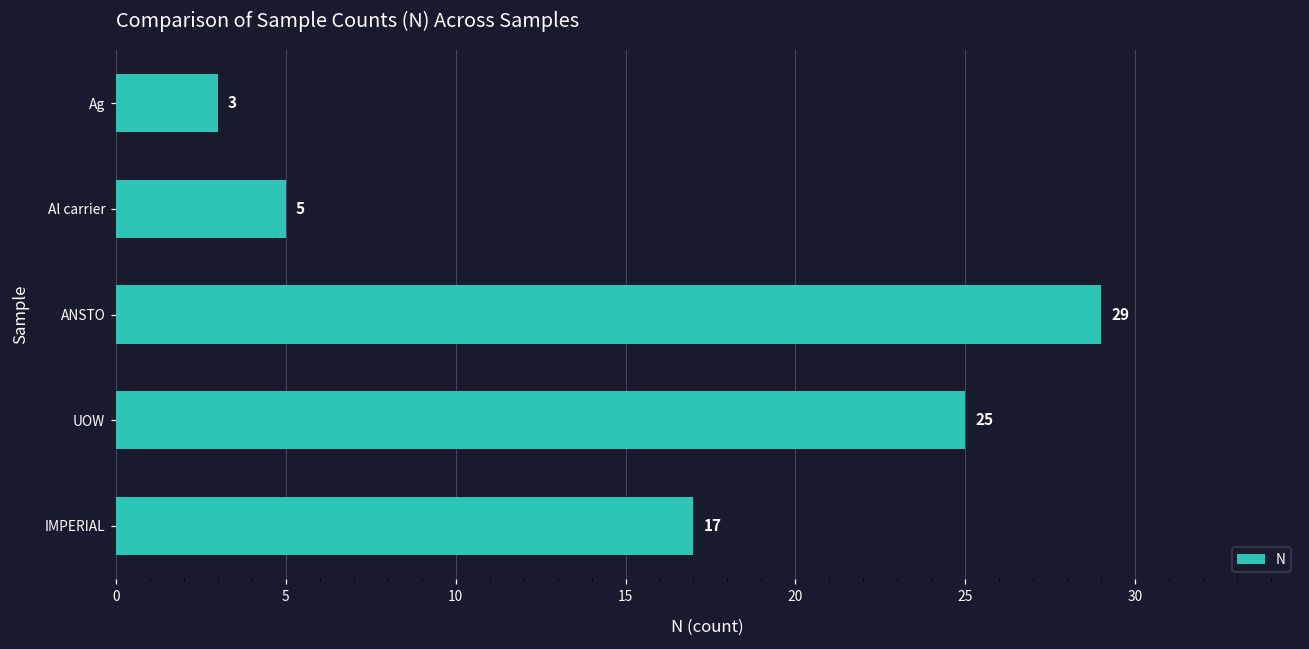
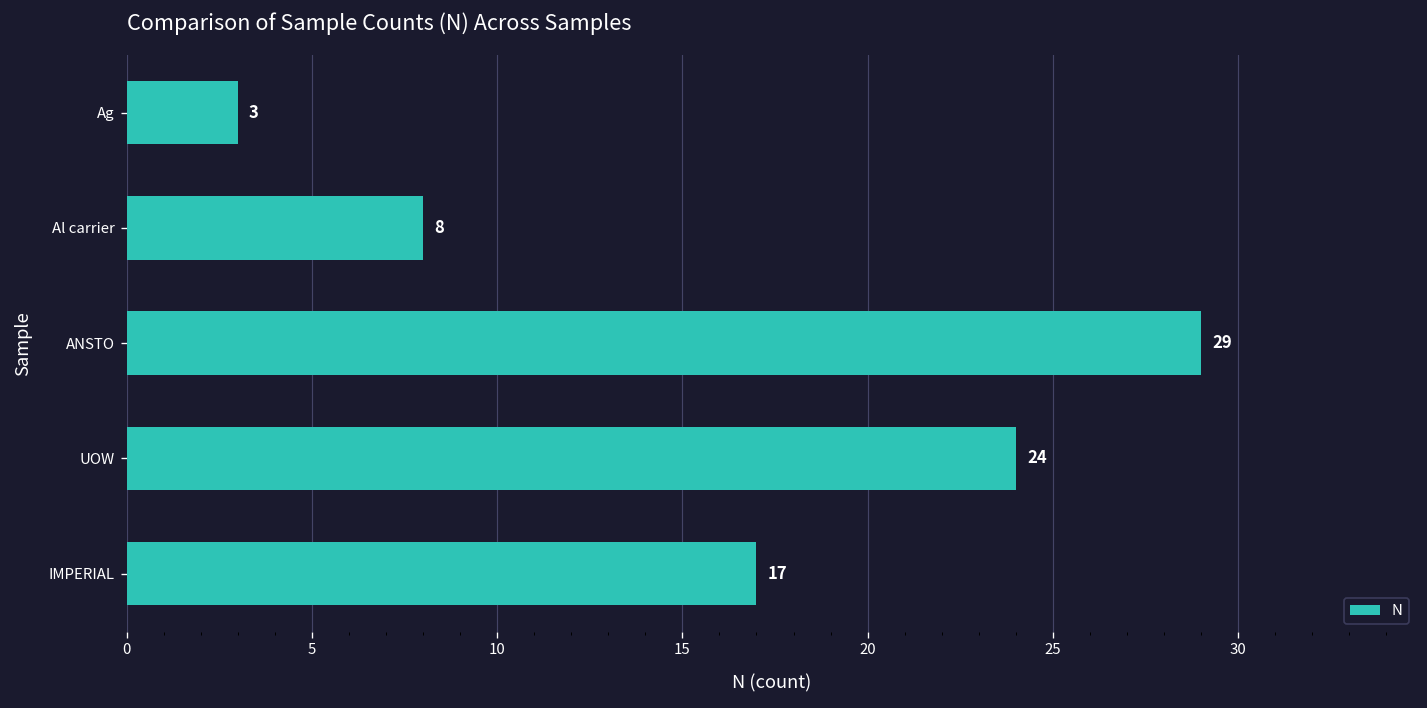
  {
    "Ag": 3,
-   "Al carrier": 5,
+   "Al carrier": 8,
    "ANSTO": 29,
-   "UOW": 25,
+   "UOW": 24,
    "IMPERIAL": 17
  }
